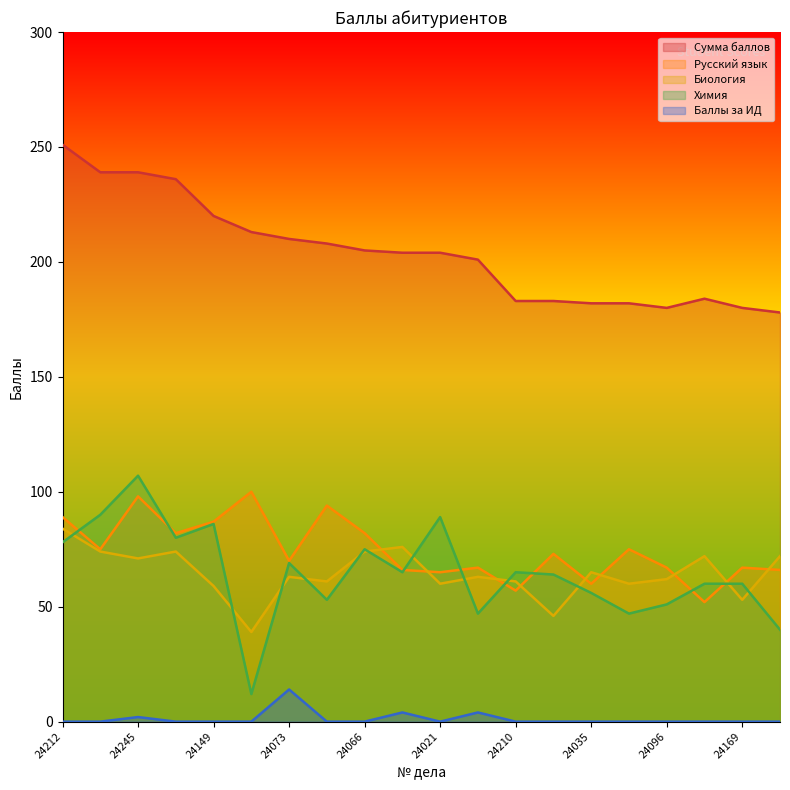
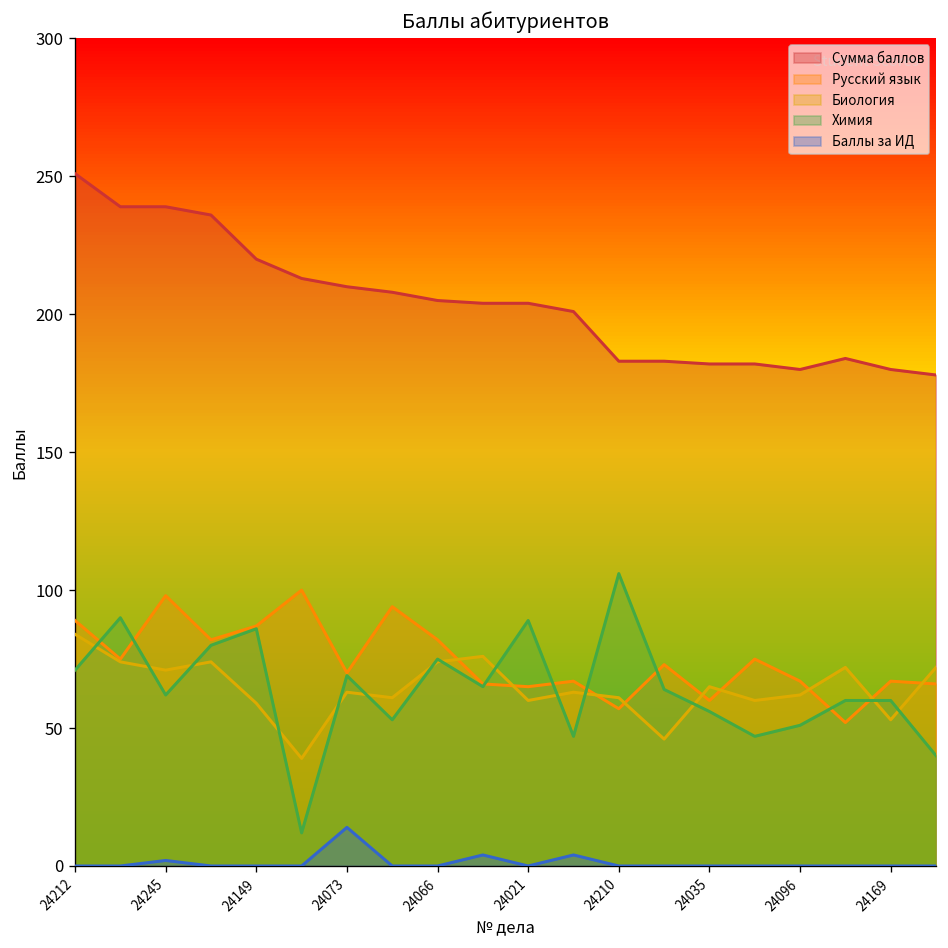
  {
    "Химия": {
-     "24212": 78,
-     "24245": 107,
+     "24212": 71,
+     "24245": 62,
      "24021": 89,
-     "24210": 65,
+     "24210": 106,
      "24035": 56,
      "24096": 51,
      "24169": 60
    },
    "Баллы за ИД": {
      "24212": 0,
      "24245": 2,
      "24149": 0,
      "24073": 14,
      "24066": 0,
      "24021": 0,
      "24210": 0,
      "24035": 0,
      "24096": 0,
      "24169": 0
    }
  }
